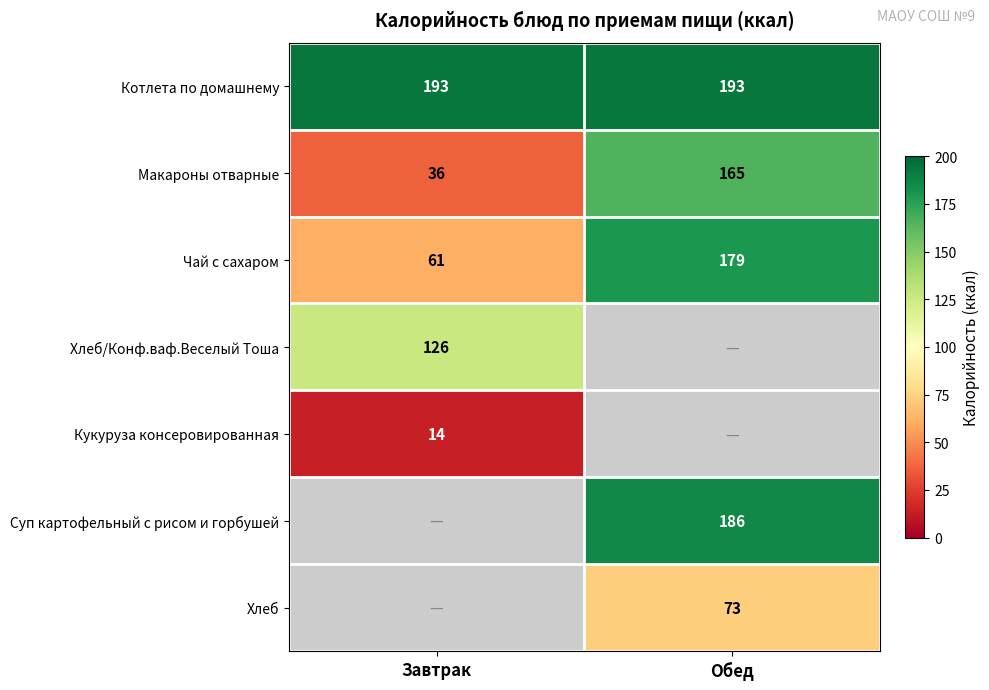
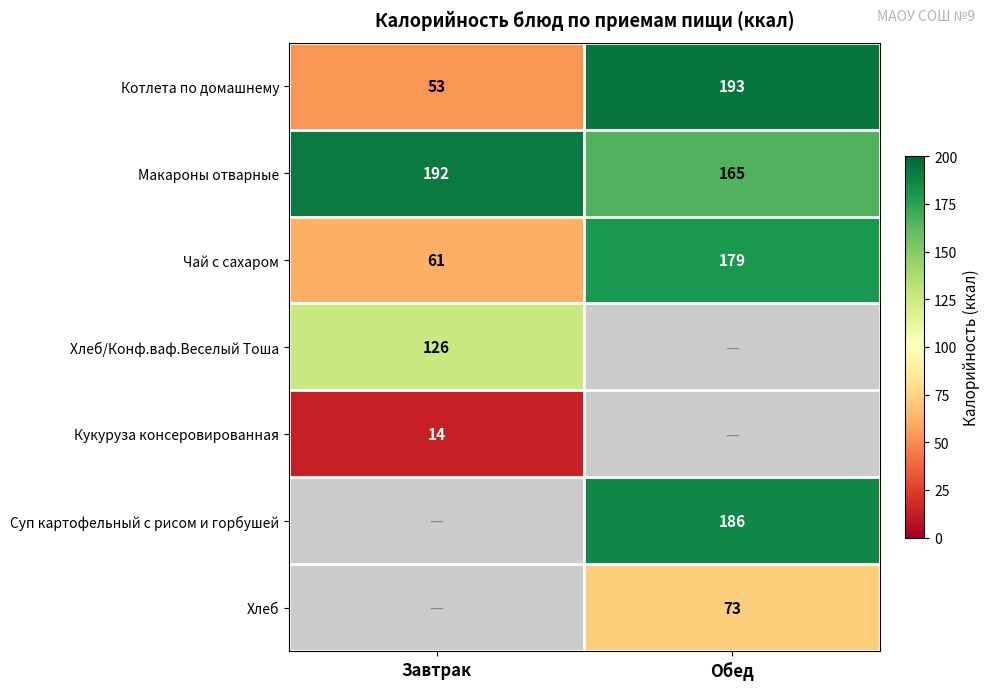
  {
    "Котлета по домашнему": {
-     "Завтрак": 193,
+     "Завтрак": 53,
      "Обед": 193
    },
    "Макароны отварные": {
-     "Завтрак": 36,
+     "Завтрак": 192,
      "Обед": 165
    },
    "Чай с сахаром": {
      "Завтрак": 61,
      "Обед": 179
    },
    "Хлеб/Конф.ваф.Веселый Тоша": {
      "Завтрак": 126
    },
    "Кукуруза консеровированная": {
      "Завтрак": 14
    },
    "Суп картофельный с рисом и горбушей": {
      "Обед": 186
    },
    "Хлеб": {
      "Обед": 73
    }
  }
